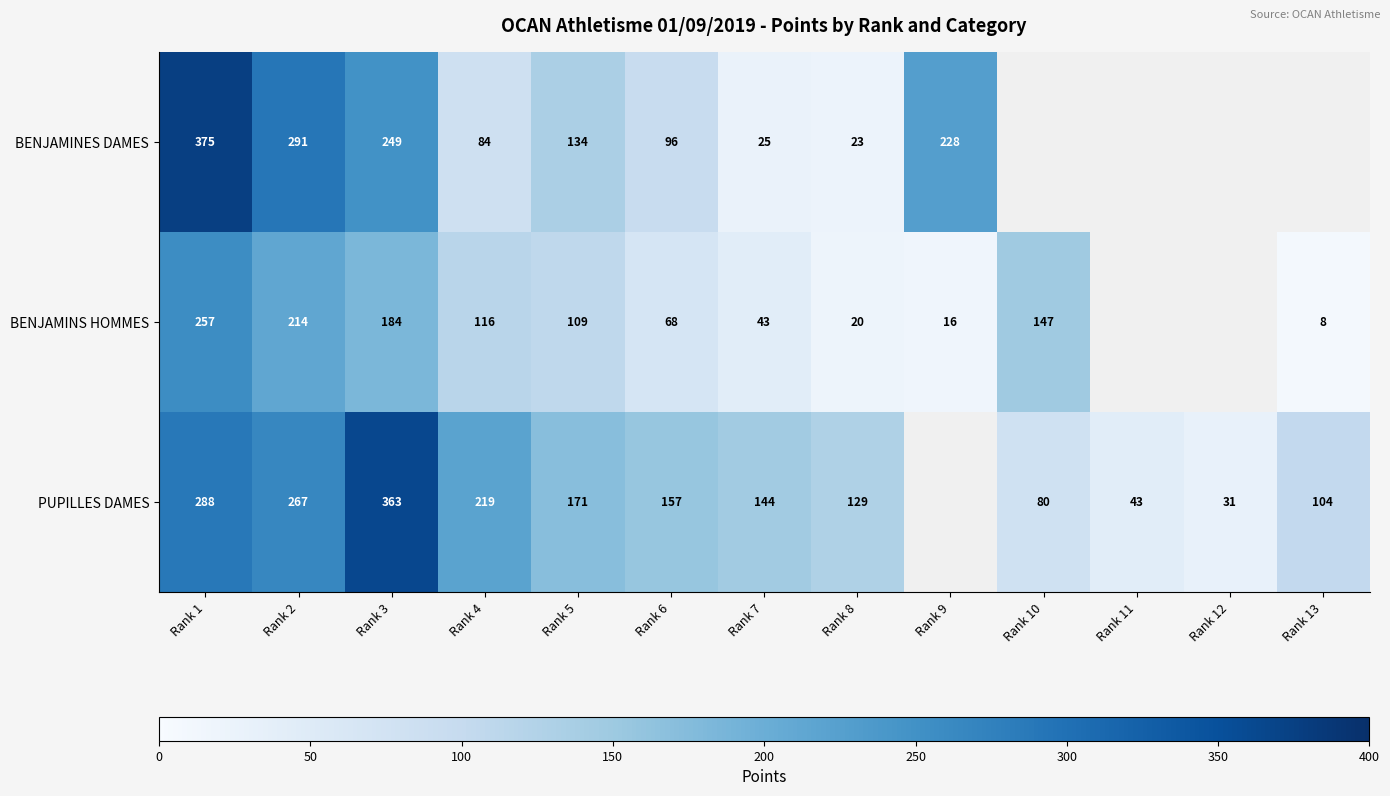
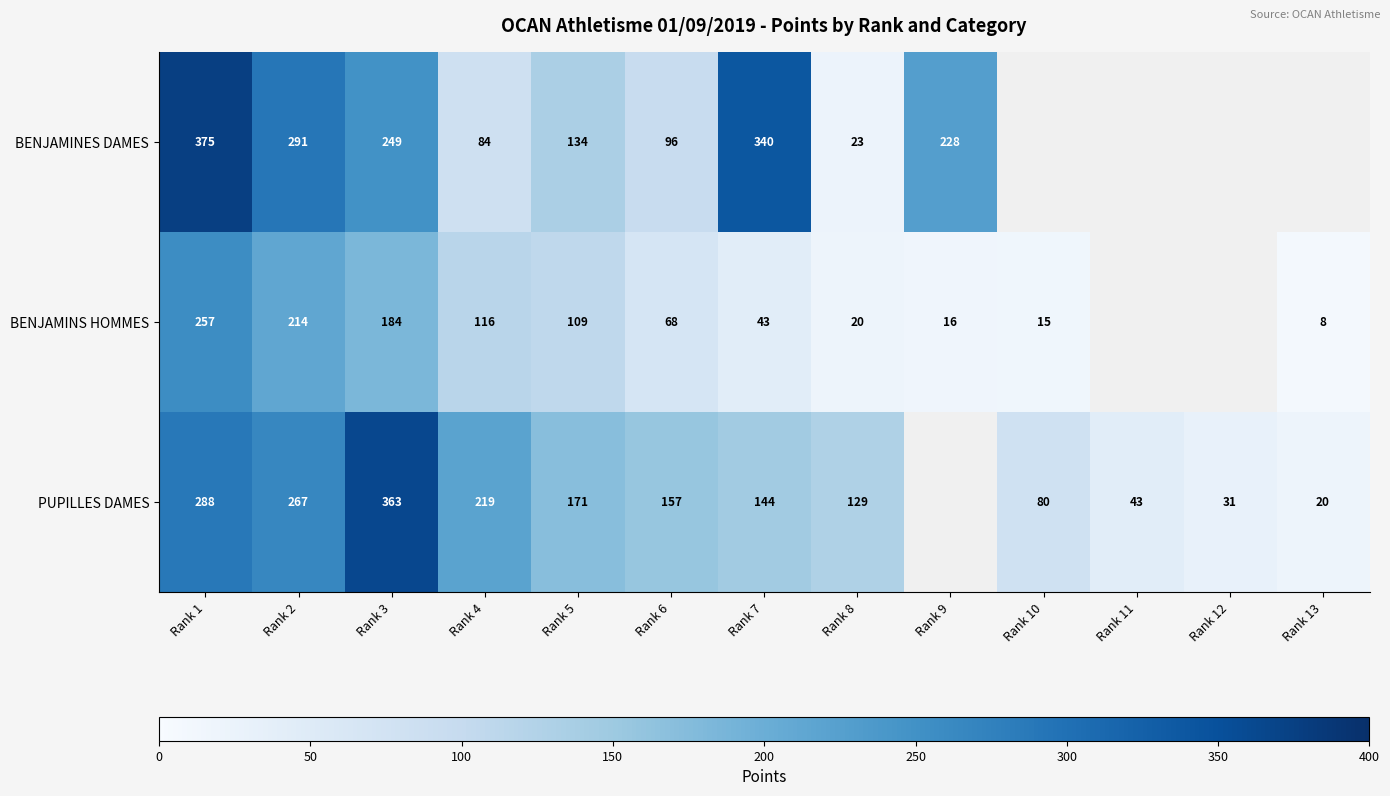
  {
    "BENJAMINES DAMES": {
      "Rank 1": 375,
      "Rank 2": 291,
      "Rank 3": 249,
      "Rank 4": 84,
      "Rank 5": 134,
      "Rank 6": 96,
-     "Rank 7": 25,
+     "Rank 7": 340,
      "Rank 8": 23,
      "Rank 9": 228
    },
    "BENJAMINS HOMMES": {
      "Rank 1": 257,
      "Rank 2": 214,
      "Rank 3": 184,
      "Rank 4": 116,
      "Rank 5": 109,
      "Rank 6": 68,
      "Rank 7": 43,
      "Rank 8": 20,
      "Rank 9": 16,
-     "Rank 10": 147,
+     "Rank 10": 15,
      "Rank 13": 8
    },
    "PUPILLES DAMES": {
      "Rank 1": 288,
      "Rank 2": 267,
      "Rank 3": 363,
      "Rank 4": 219,
      "Rank 5": 171,
      "Rank 6": 157,
      "Rank 7": 144,
      "Rank 8": 129,
      "Rank 10": 80,
      "Rank 11": 43,
      "Rank 12": 31,
-     "Rank 13": 104
+     "Rank 13": 20
    }
  }
